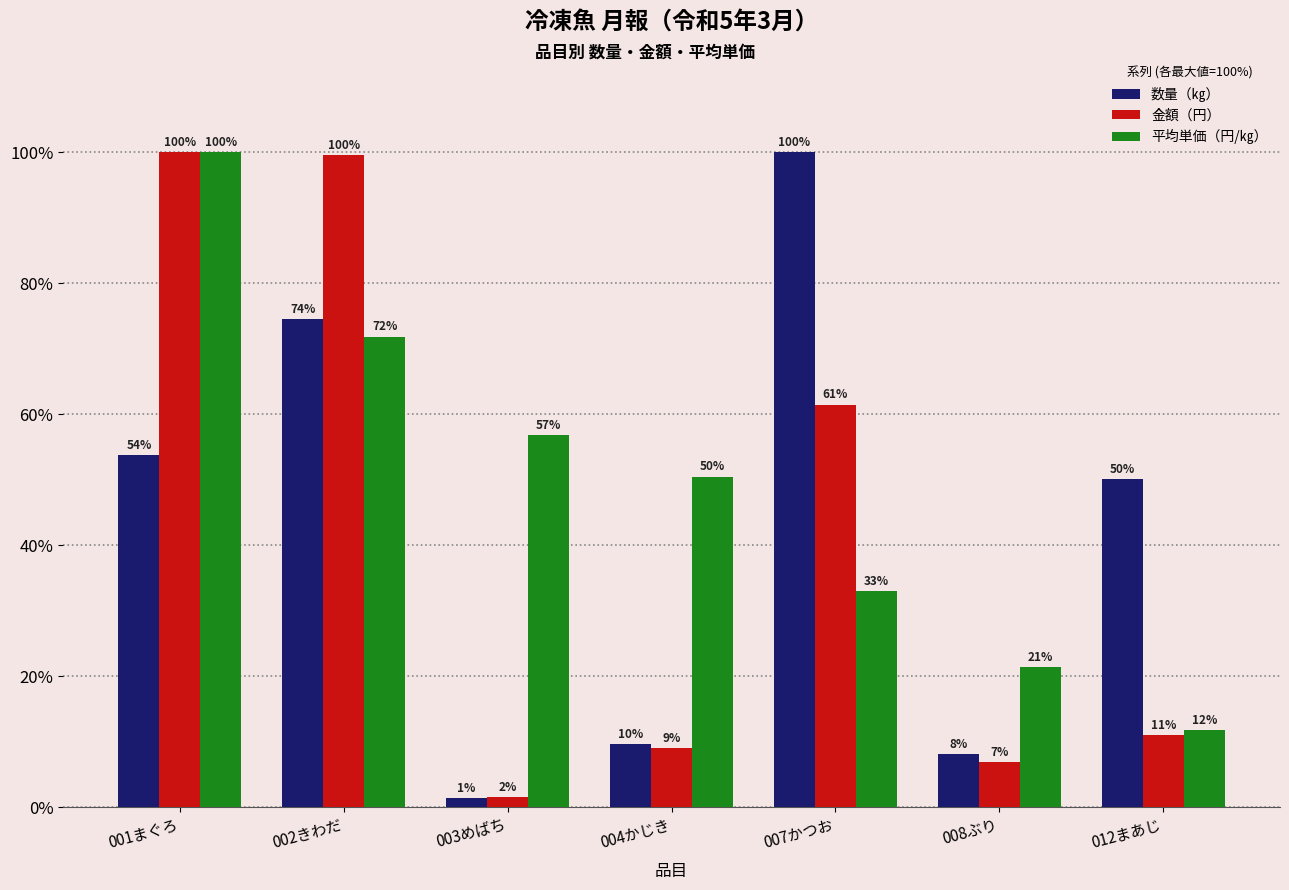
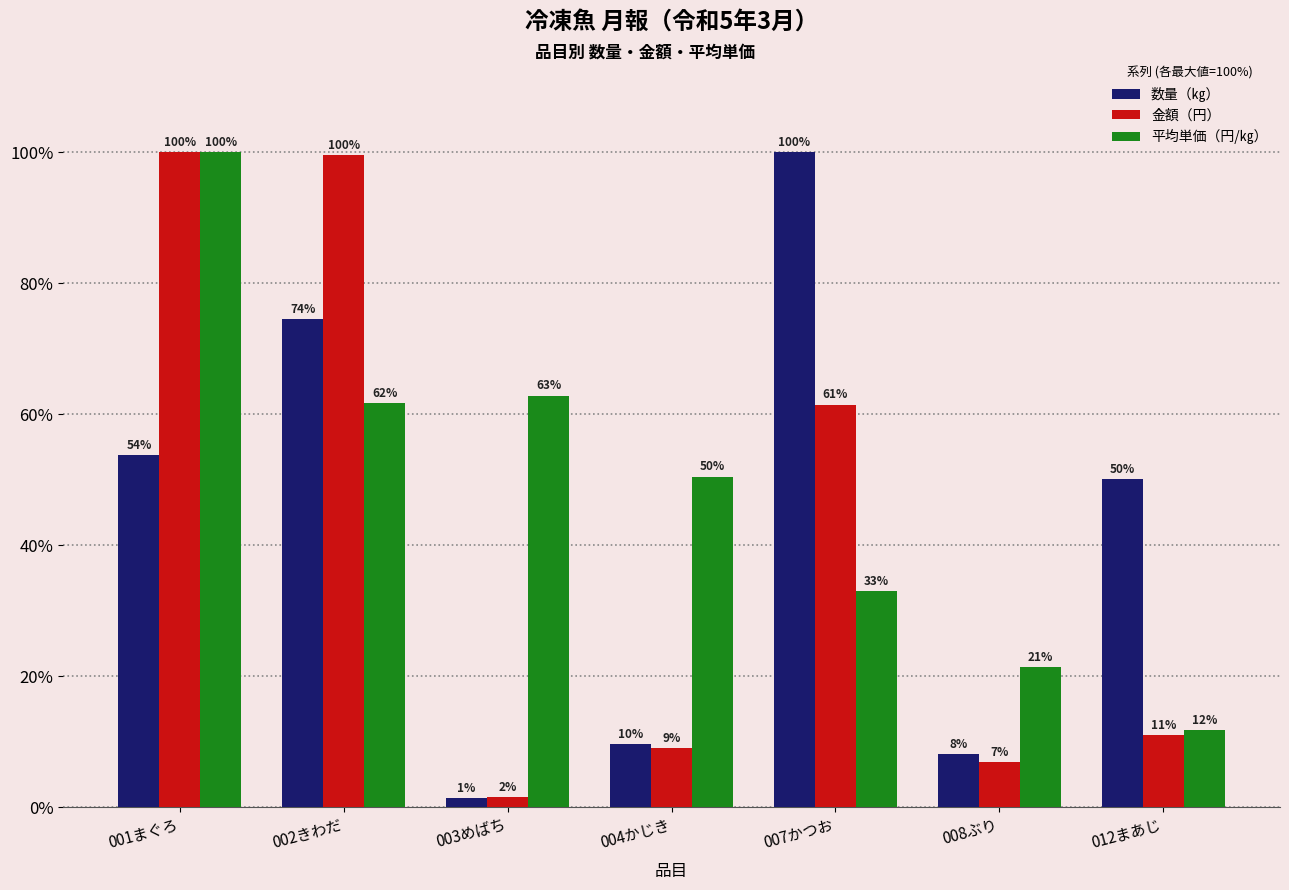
  {
    "数量（㎏）": {
      "001まぐろ": "54%",
      "002きわだ": "74%",
      "003めばち": "1%",
      "004かじき": "10%",
      "007かつお": "100%",
      "008ぶり": "8%",
      "012まあじ": "50%"
    },
    "金額（円）": {
      "001まぐろ": "100%",
      "002きわだ": "100%",
      "003めばち": "2%",
      "004かじき": "9%",
      "007かつお": "61%",
      "008ぶり": "7%",
      "012まあじ": "11%"
    },
    "平均単価（円/㎏）": {
      "001まぐろ": "100%",
-     "002きわだ": "72%",
-     "003めばち": "57%",
+     "002きわだ": "62%",
+     "003めばち": "63%",
      "004かじき": "50%",
      "007かつお": "33%",
      "008ぶり": "21%",
      "012まあじ": "12%"
    }
  }
